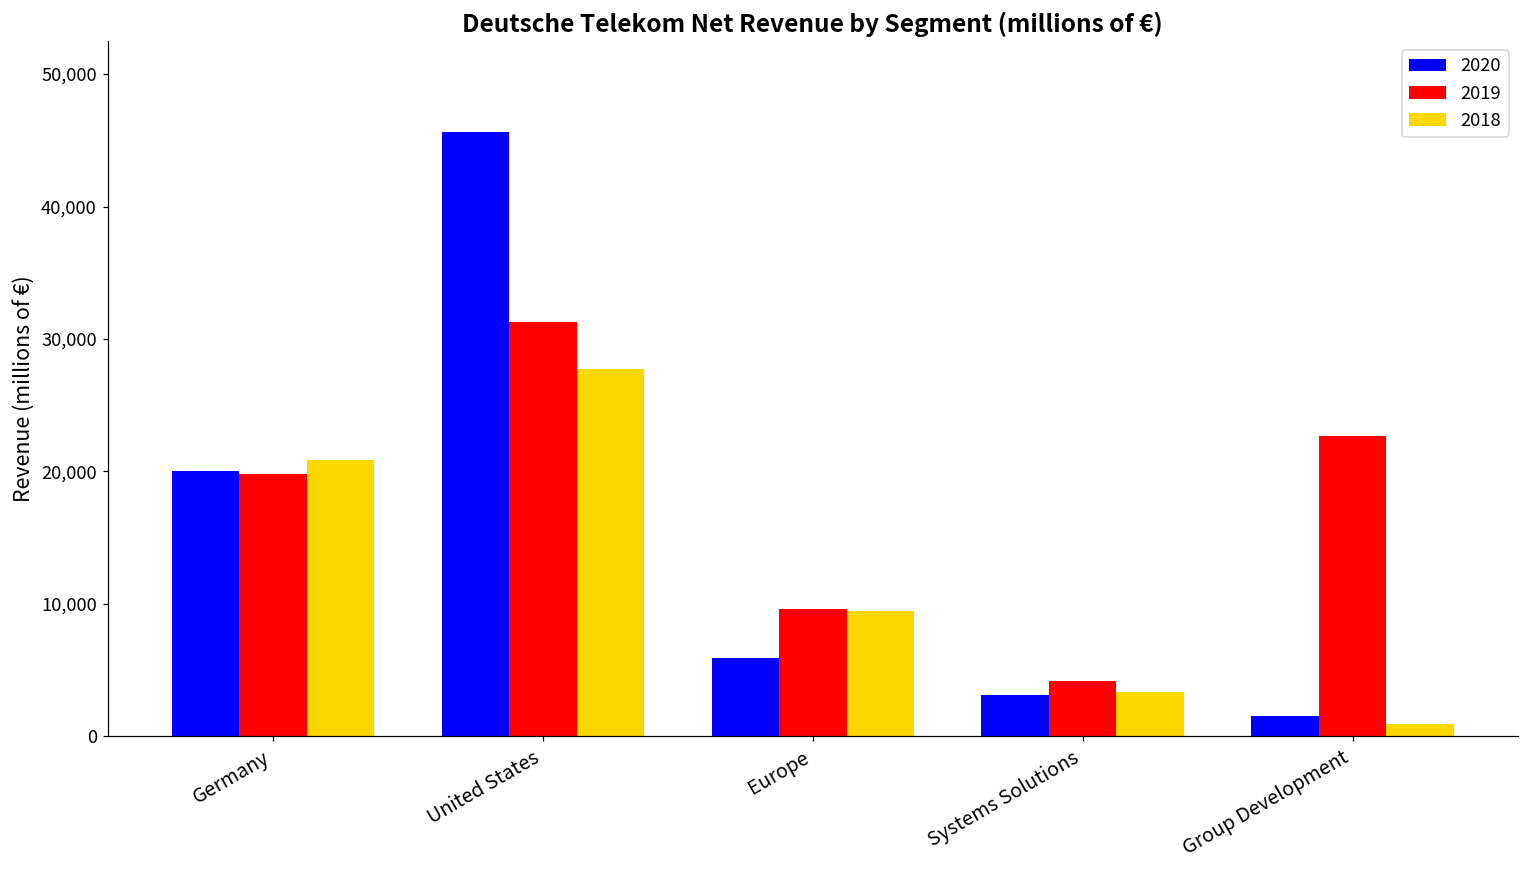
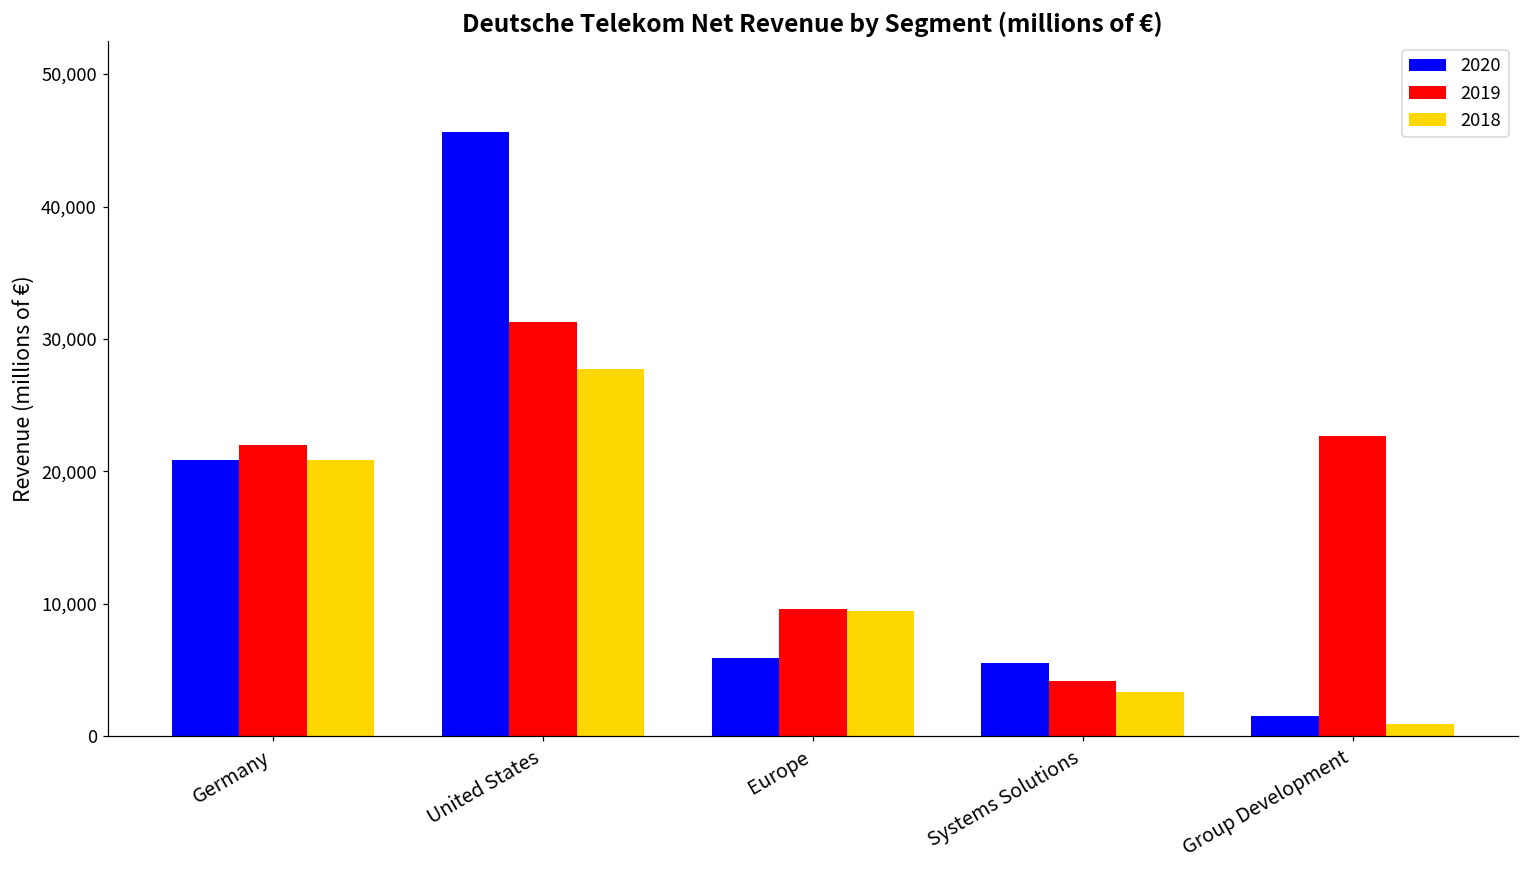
  {
    "2020": {
-     "Germany": "20,000",
+     "Germany": "20,800",
      "United States": "45,700",
      "Europe": "5,900",
-     "Systems Solutions": "3,100",
+     "Systems Solutions": "5,500",
      "Group Development": "1,500"
    },
    "2019": {
-     "Germany": "19,800",
+     "Germany": "22,000",
      "United States": "31,300",
      "Europe": "9,600",
      "Systems Solutions": "4,200",
      "Group Development": "22,700"
    },
    "2018": {
      "Germany": "20,900",
      "United States": "27,800",
      "Europe": "9,500",
      "Systems Solutions": "3,300",
      "Group Development": "1,000"
    }
  }
